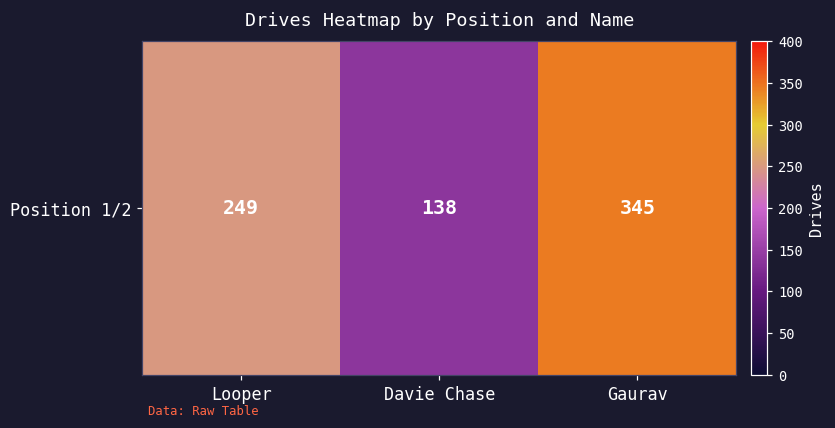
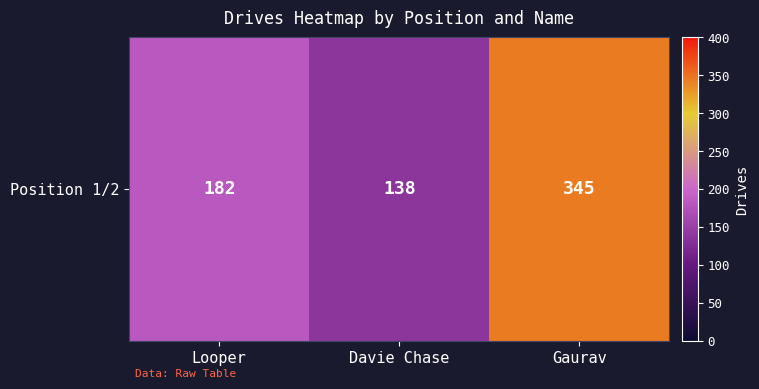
  {
    "Position 1/2": {
-     "Looper": 249,
+     "Looper": 182,
      "Davie Chase": 138,
      "Gaurav": 345
    }
  }
